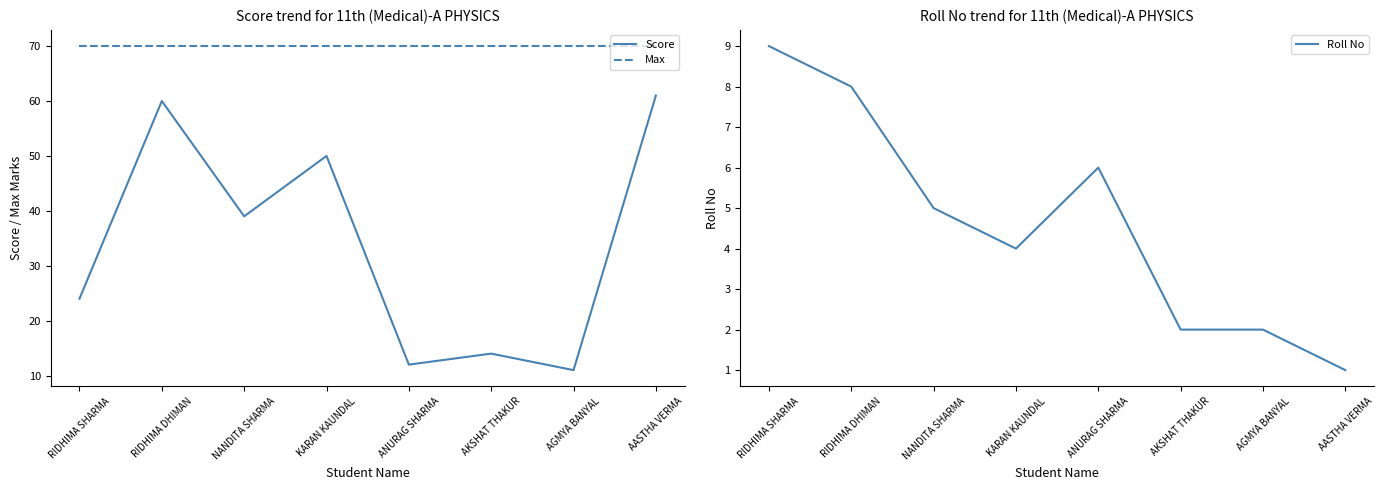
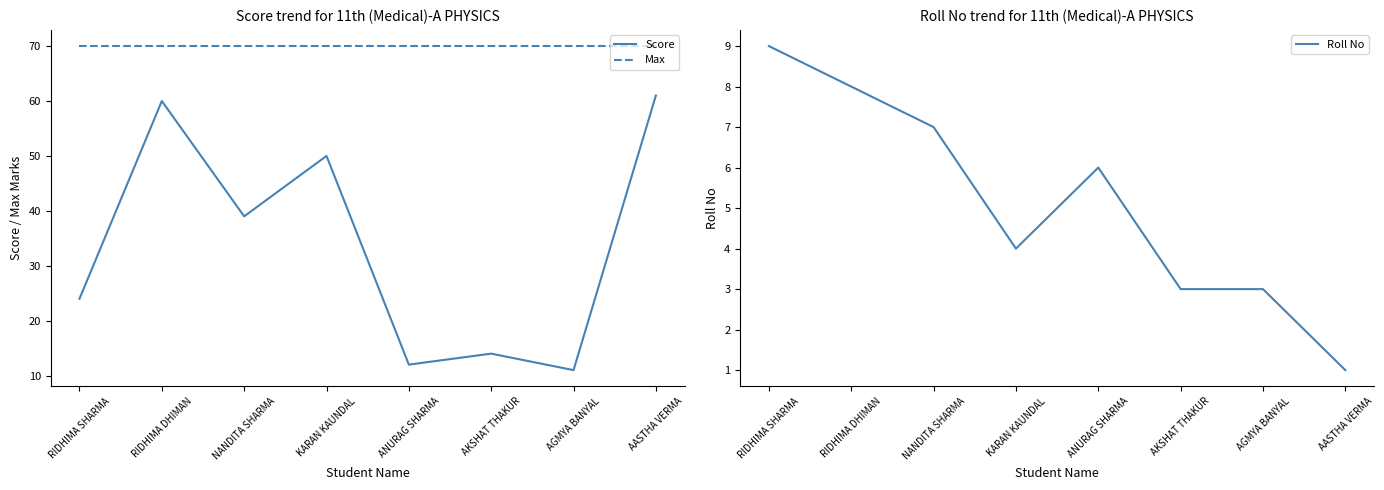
  {
    "Roll No trend for 11th (Medical)-A PHYSICS": {
      "RIDHIMA SHARMA": 9,
      "RIDHIMA DHIMAN": 8,
-     "NANDITA SHARMA": 5,
+     "NANDITA SHARMA": 7,
      "KARAN KAUNDAL": 4,
      "ANURAG SHARMA": 6,
-     "AKSHAT THAKUR": 2,
-     "AGMYA BANYAL": 2,
+     "AKSHAT THAKUR": 3,
+     "AGMYA BANYAL": 3,
      "AASTHA VERMA": 1
    }
  }
